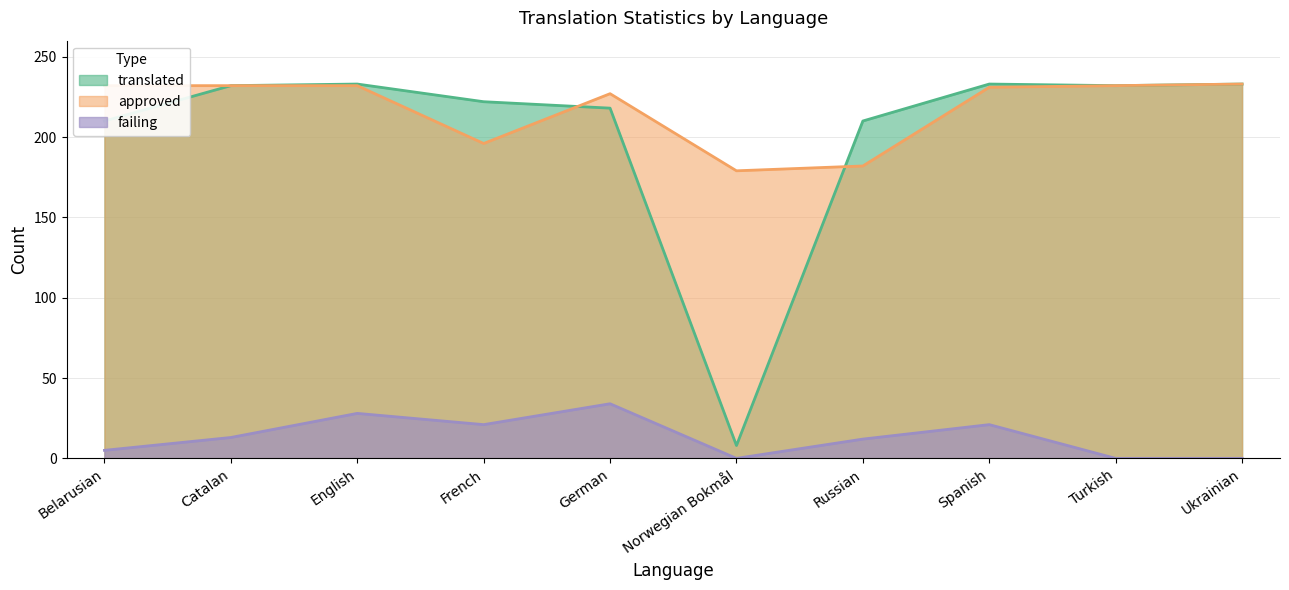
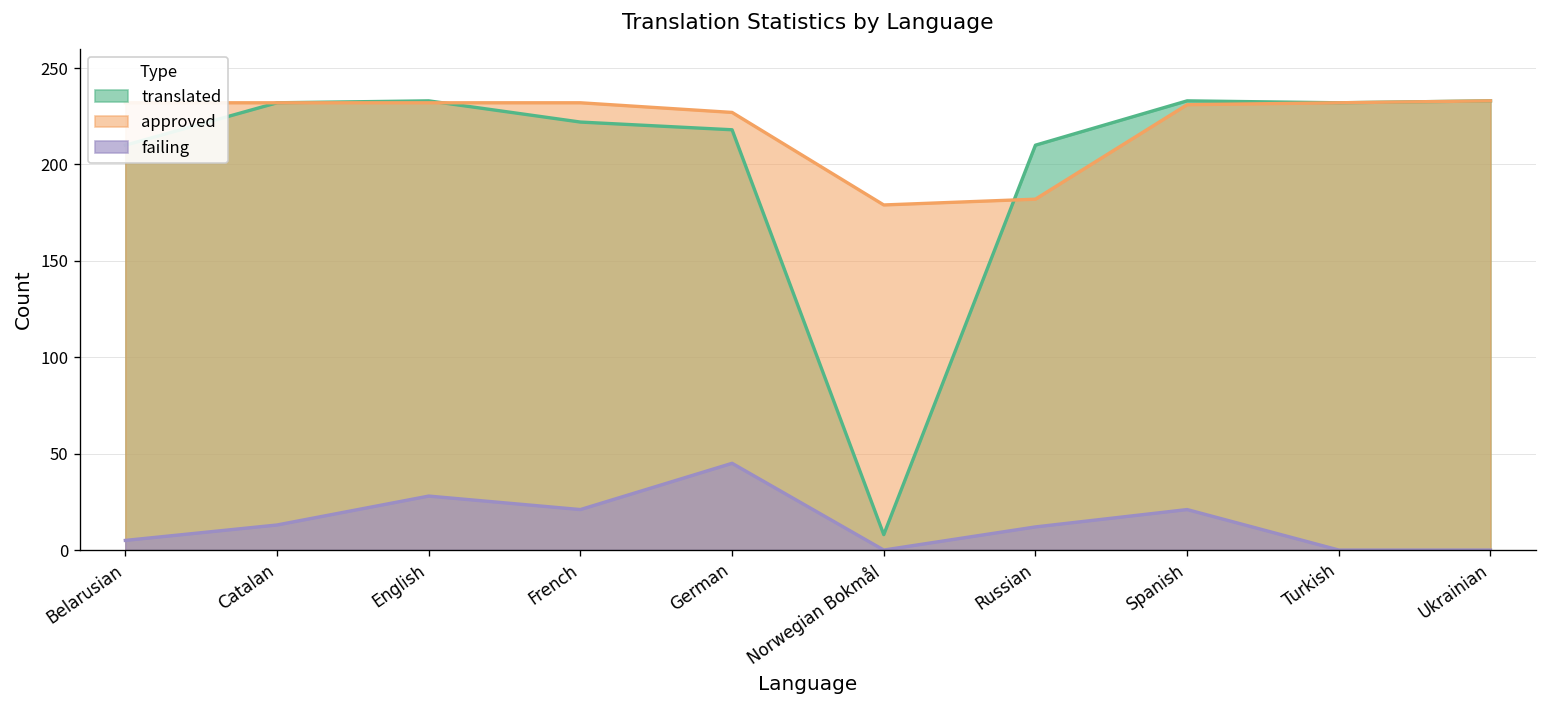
  {
    "translated": {
      "French": 222,
      "German": 218,
      "Norwegian Bokmål": 8,
      "Russian": 210,
      "Spanish": 233
    },
    "approved": {
-     "French": 196,
+     "French": 232,
      "German": 227,
      "Norwegian Bokmål": 179,
      "Russian": 182,
      "Spanish": 231
    },
    "failing": {
      "Belarusian": 5,
      "Catalan": 13,
      "English": 28,
      "French": 21,
-     "German": 34,
+     "German": 45,
      "Norwegian Bokmål": 0,
      "Russian": 12,
      "Spanish": 21,
      "Turkish": 0,
      "Ukrainian": 0
    }
  }
